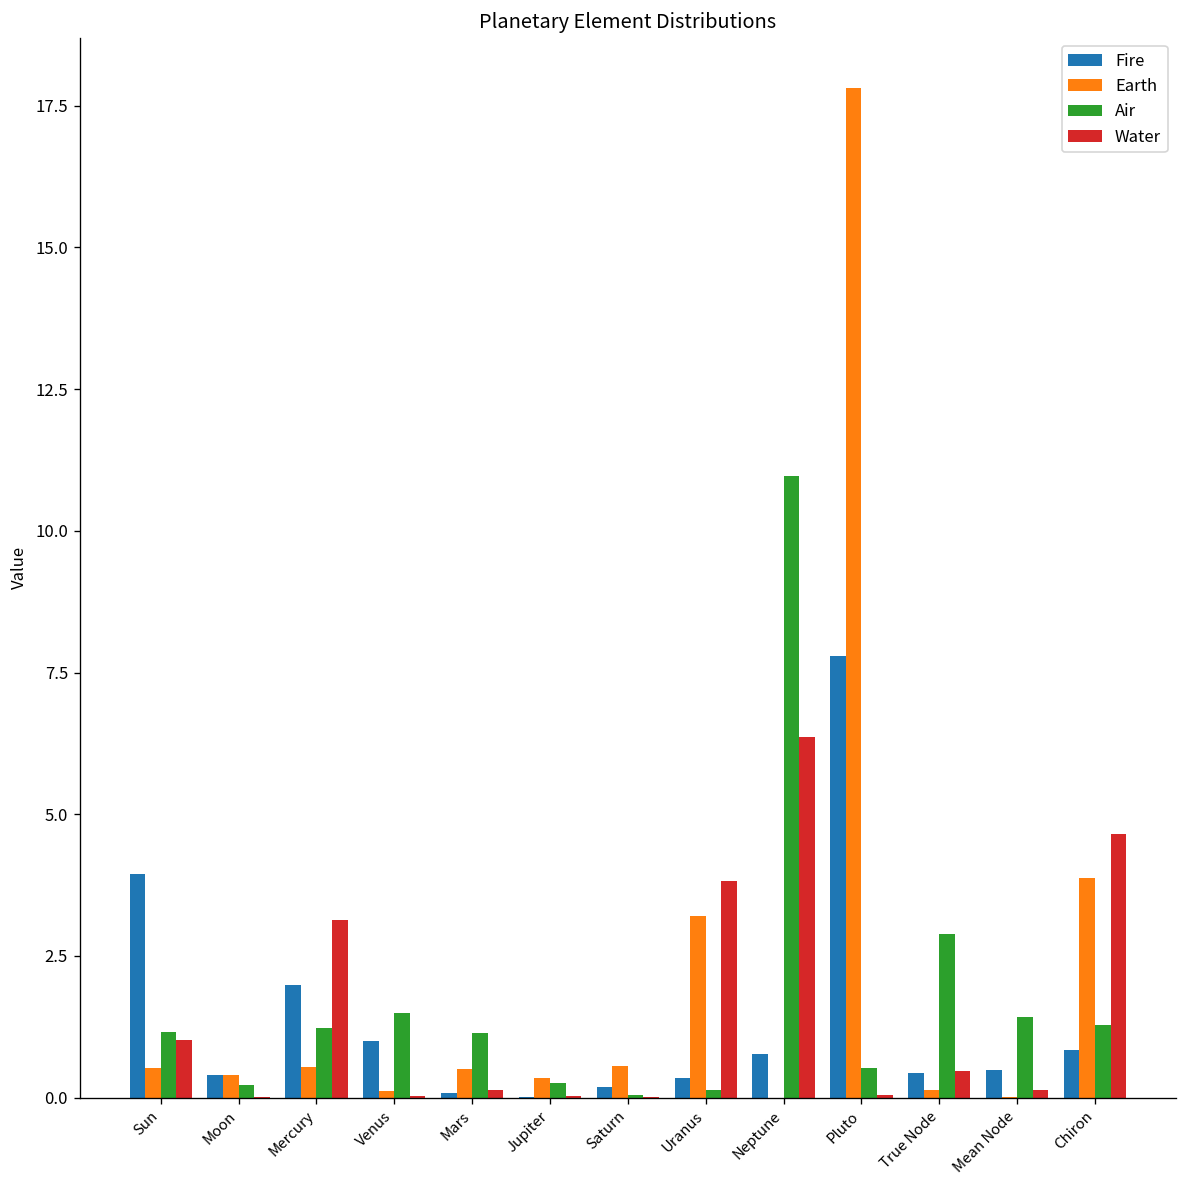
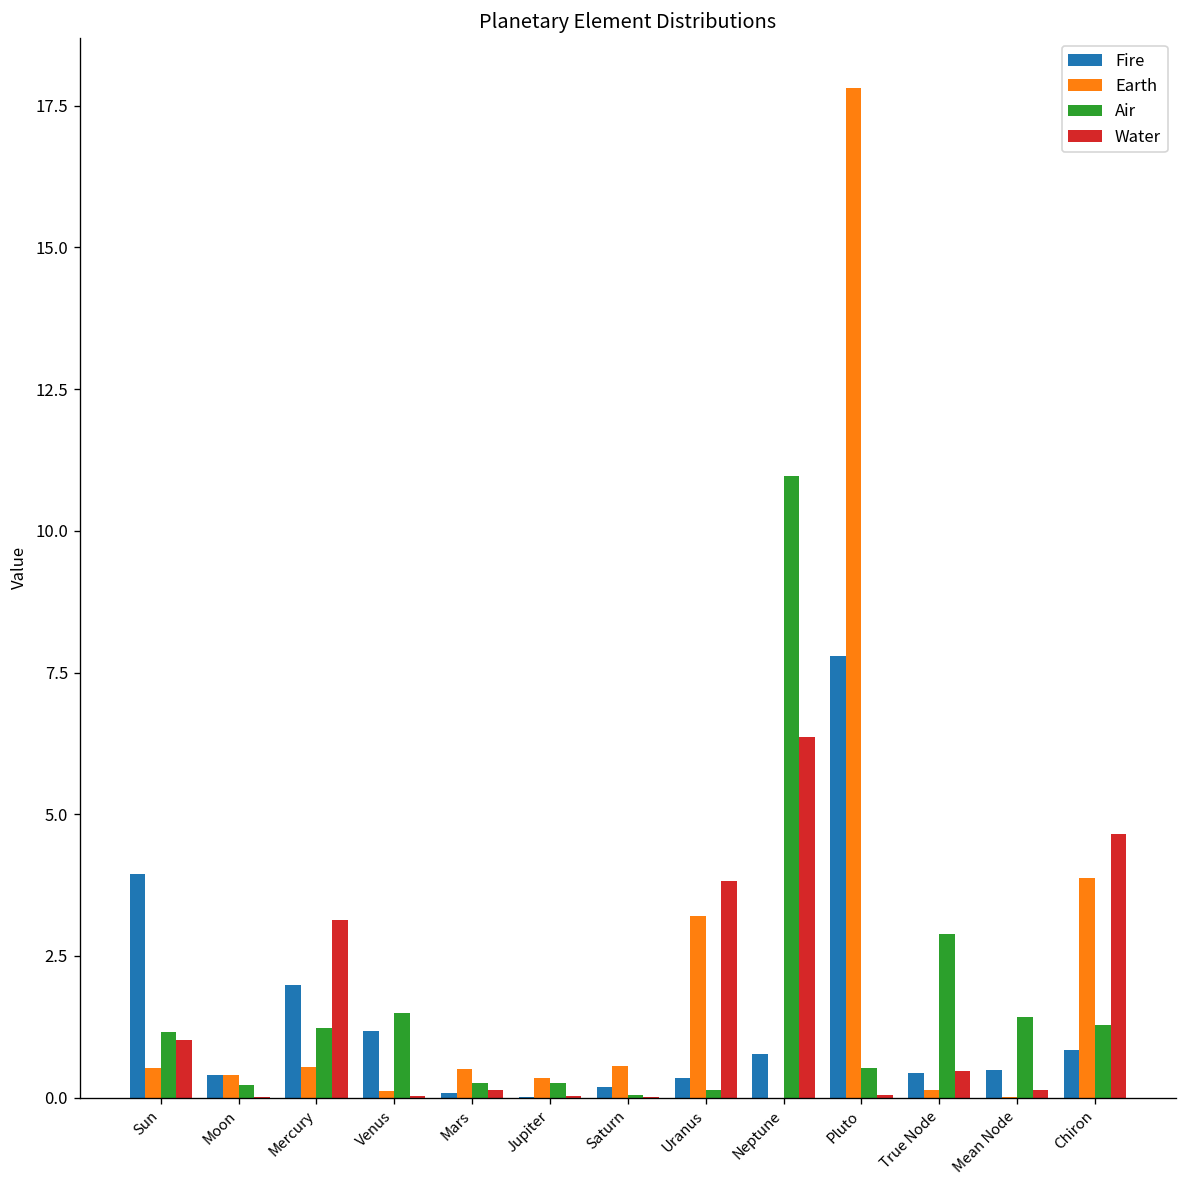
  {
    "Fire": {
      "Sun": 3.9,
      "Moon": 0.4,
      "Mercury": 2.0,
-     "Venus": 1.0,
+     "Venus": 1.2,
      "Mars": 0.1,
      "Saturn": 0.2,
      "Uranus": 0.3,
      "Neptune": 0.8,
      "Pluto": 7.8,
      "True Node": 0.4,
      "Mean Node": 0.5,
      "Chiron": 0.8
    },
    "Earth": {
      "Sun": 0.5,
      "Moon": 0.4,
      "Mercury": 0.5,
      "Venus": 0.1,
      "Mars": 0.5,
      "Jupiter": 0.3,
      "Saturn": 0.6,
      "Uranus": 3.2,
      "Pluto": 17.8,
      "True Node": 0.1,
      "Chiron": 3.9
    },
    "Air": {
      "Sun": 1.2,
      "Moon": 0.2,
      "Mercury": 1.2,
      "Venus": 1.5,
-     "Mars": 1.1,
+     "Mars": 0.3,
      "Jupiter": 0.3,
      "Uranus": 0.1,
      "Neptune": 11.0,
      "Pluto": 0.5,
      "True Node": 2.9,
      "Mean Node": 1.4,
      "Chiron": 1.3
    },
    "Water": {
      "Sun": 1.0,
      "Mercury": 3.1,
      "Mars": 0.1,
      "Uranus": 3.8,
      "Neptune": 6.4,
      "True Node": 0.5,
      "Mean Node": 0.1,
      "Chiron": 4.6
    }
  }
